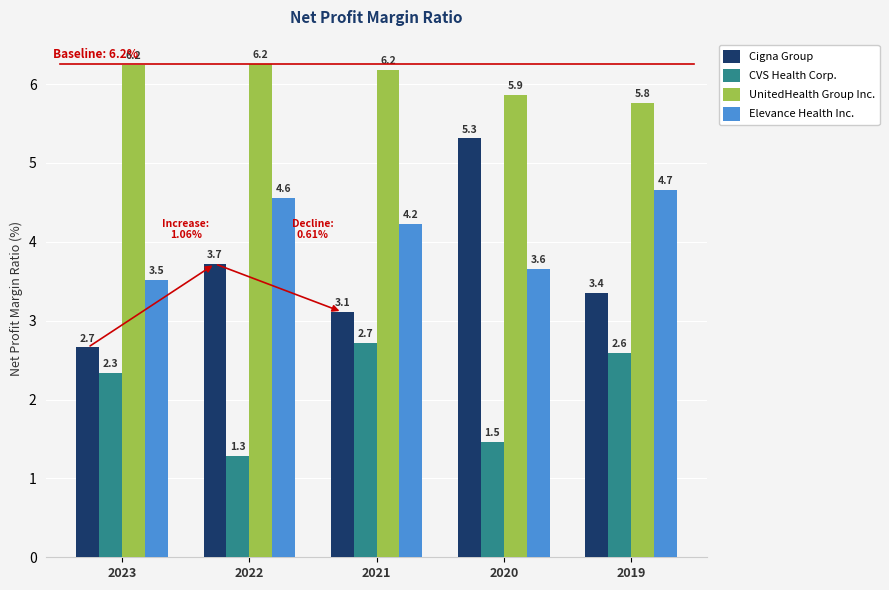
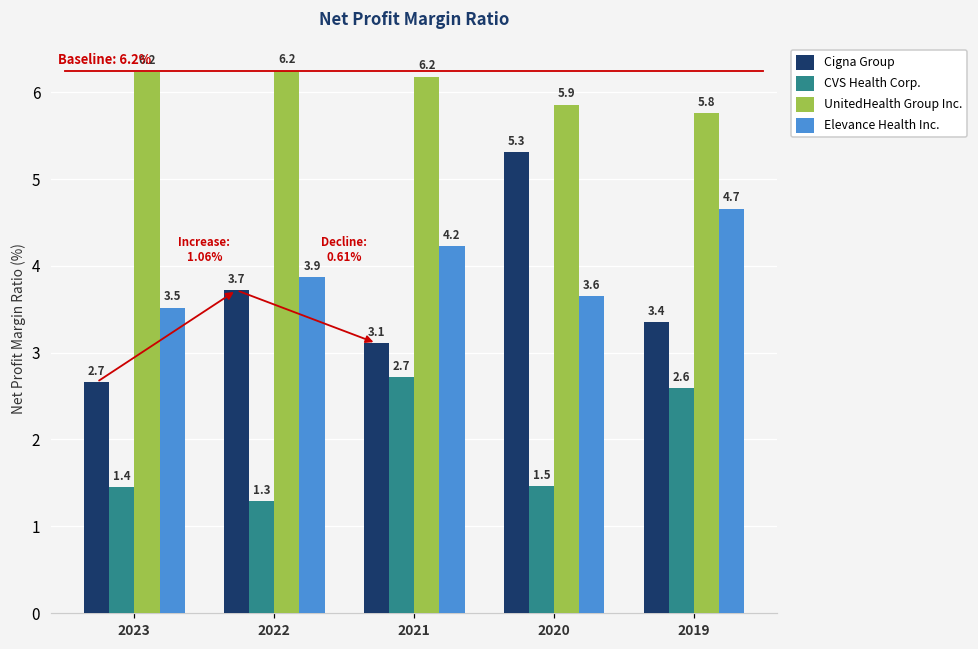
  {
    "Cigna Group": {
      "2023": "2.7",
      "2022": "3.7",
      "2021": "3.1",
      "2020": "5.3",
      "2019": "3.4"
    },
    "CVS Health Corp.": {
-     "2023": "2.3",
+     "2023": "1.4",
      "2022": "1.3",
      "2021": "2.7",
      "2020": "1.5",
      "2019": "2.6"
    },
    "UnitedHealth Group Inc.": {
      "2023": "6.2%",
      "2022": "6.2",
      "2021": "6.2",
      "2020": "5.9",
      "2019": "5.8"
    },
    "Elevance Health Inc.": {
      "2023": "3.5",
-     "2022": "4.6",
+     "2022": "3.9",
      "2021": "4.2",
      "2020": "3.6",
      "2019": "4.7"
    }
  }
